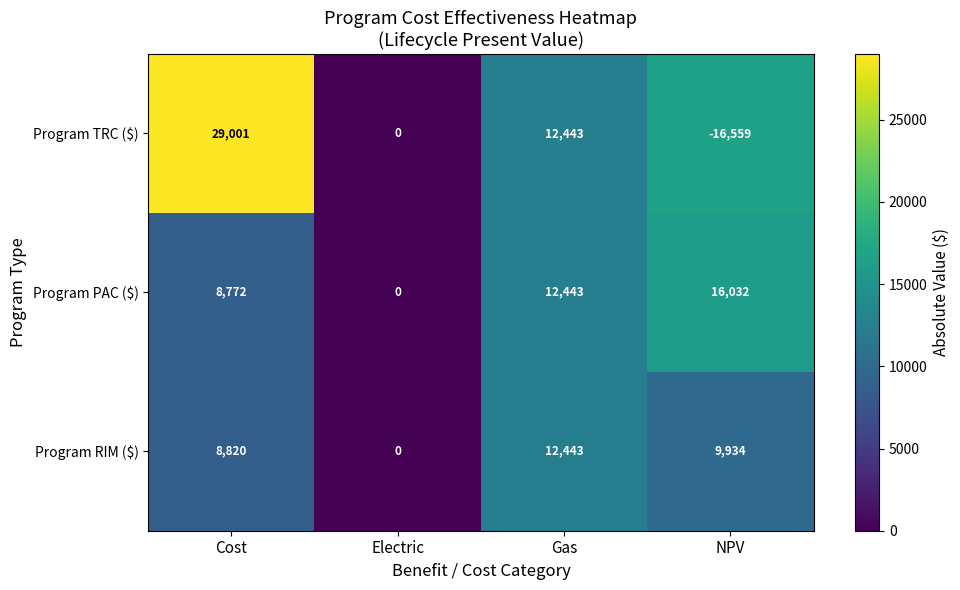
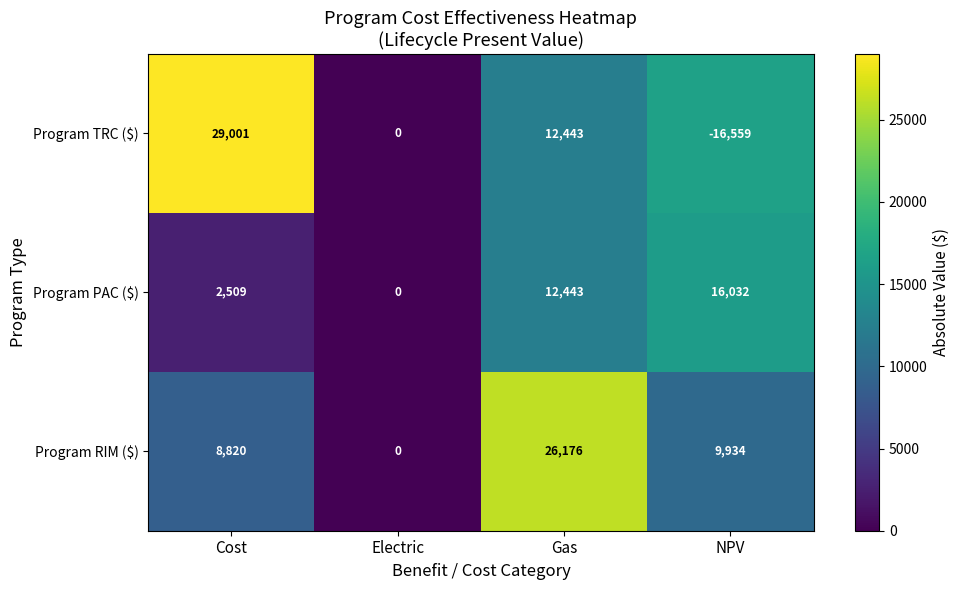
  {
    "Program TRC ($)": {
      "Cost": "29,001",
      "Electric": "0",
      "Gas": "12,443",
      "NPV": "-16,559"
    },
    "Program PAC ($)": {
-     "Cost": "8,772",
+     "Cost": "2,509",
      "Electric": "0",
      "Gas": "12,443",
      "NPV": "16,032"
    },
    "Program RIM ($)": {
      "Cost": "8,820",
      "Electric": "0",
-     "Gas": "12,443",
+     "Gas": "26,176",
      "NPV": "9,934"
    }
  }
